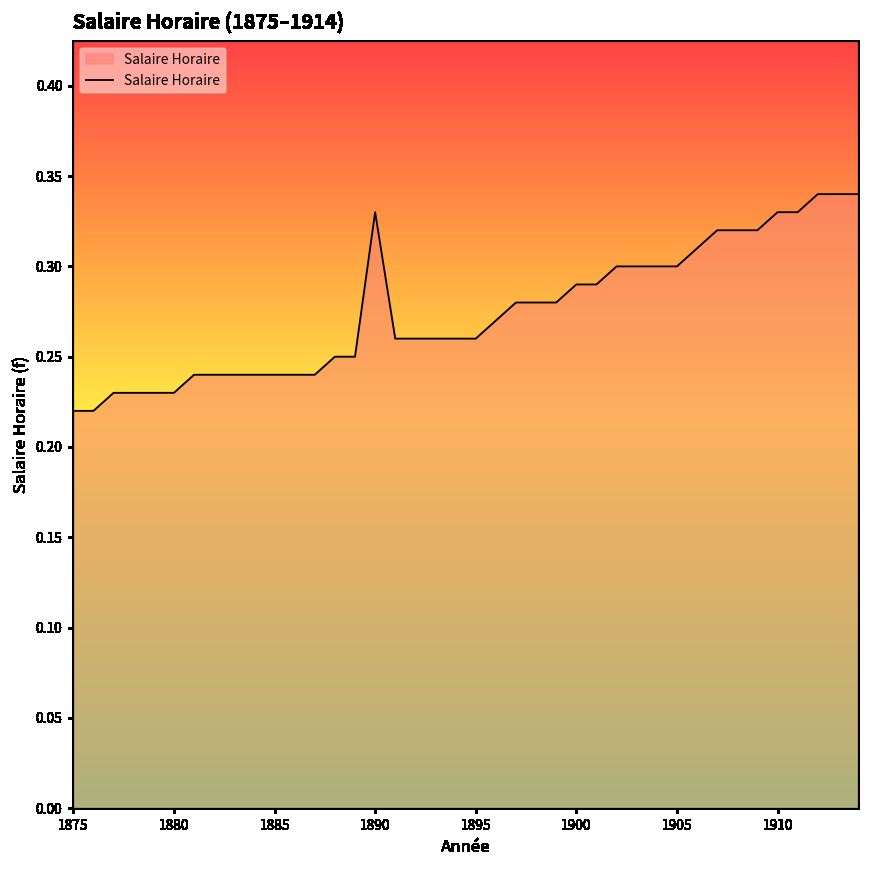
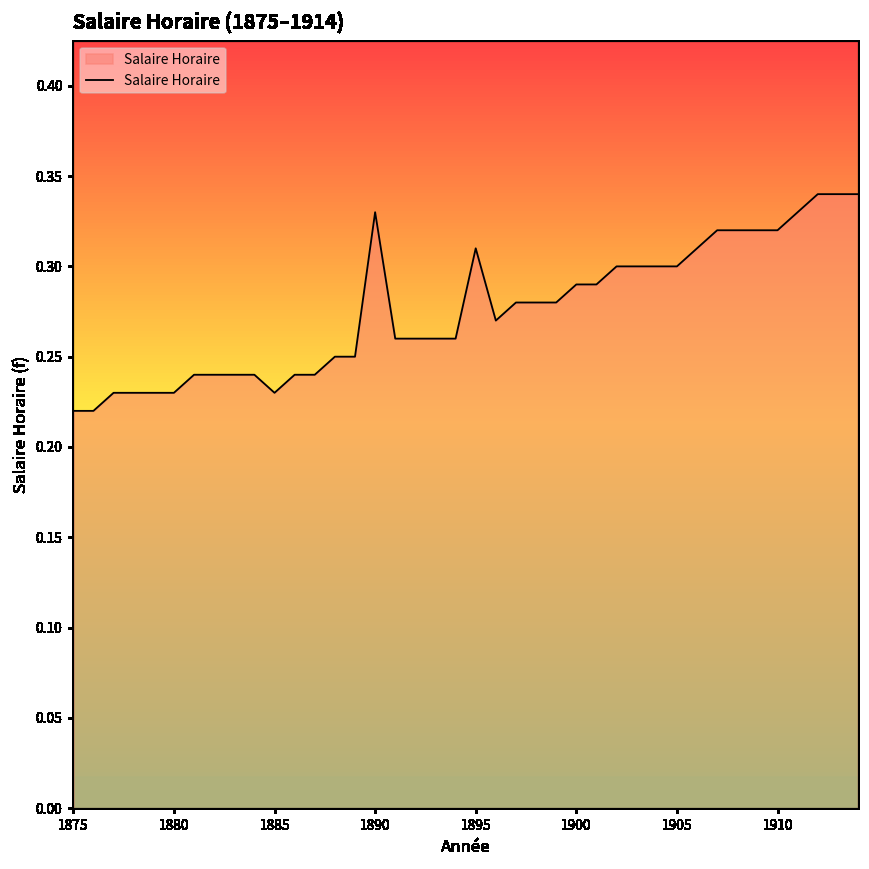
  {
    "1875": 0.22,
    "1880": 0.23,
-   "1885": 0.24,
+   "1885": 0.23,
    "1890": 0.33,
-   "1895": 0.26,
+   "1895": 0.31,
    "1900": 0.29,
    "1905": 0.30,
-   "1910": 0.33
+   "1910": 0.32
  }
